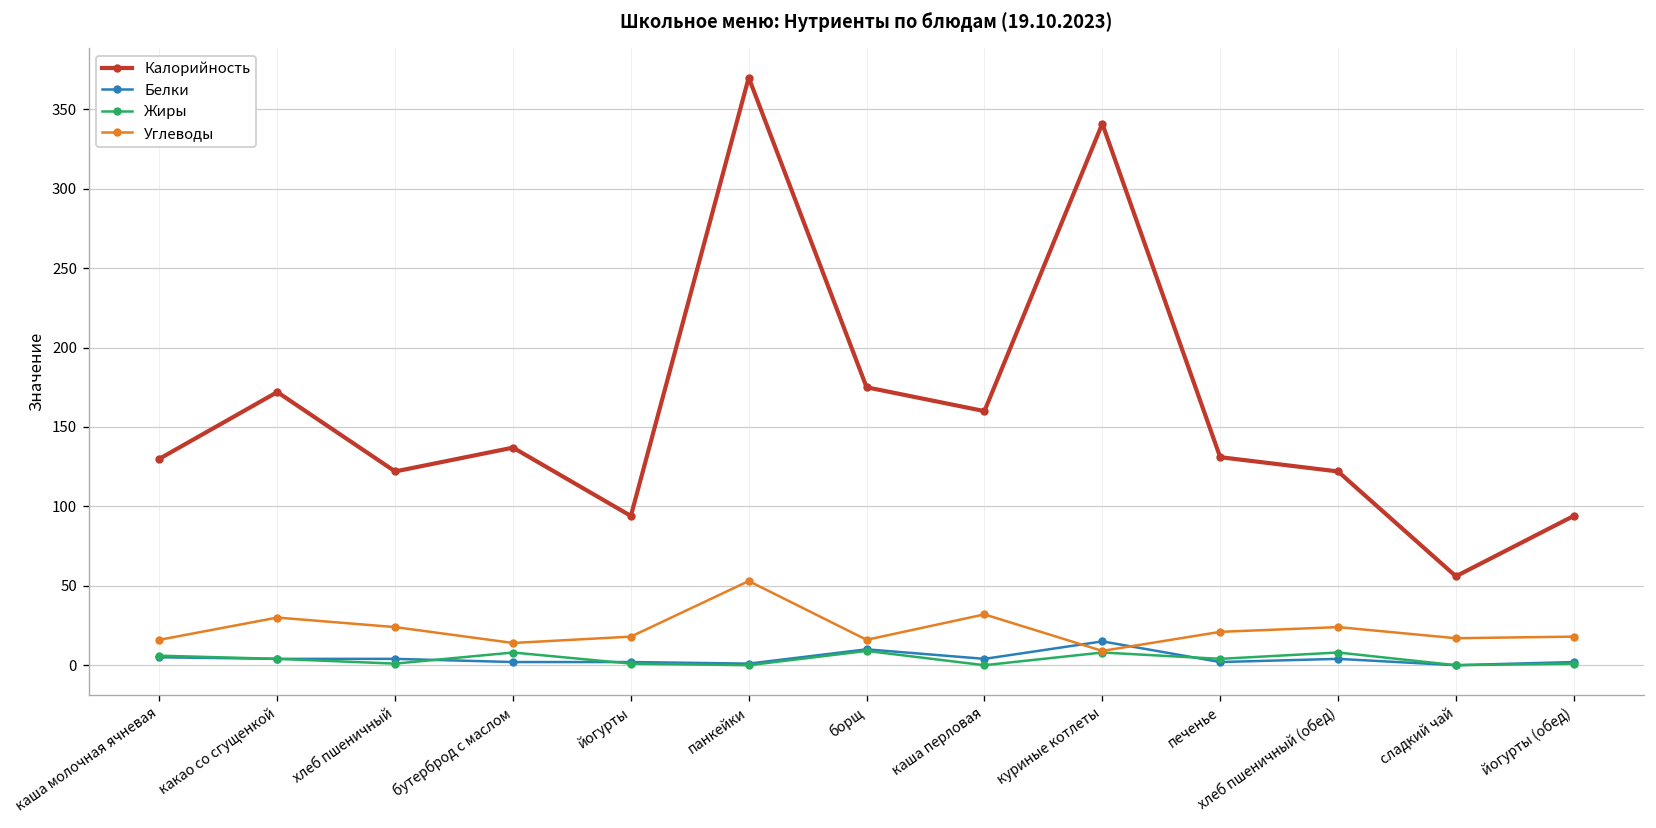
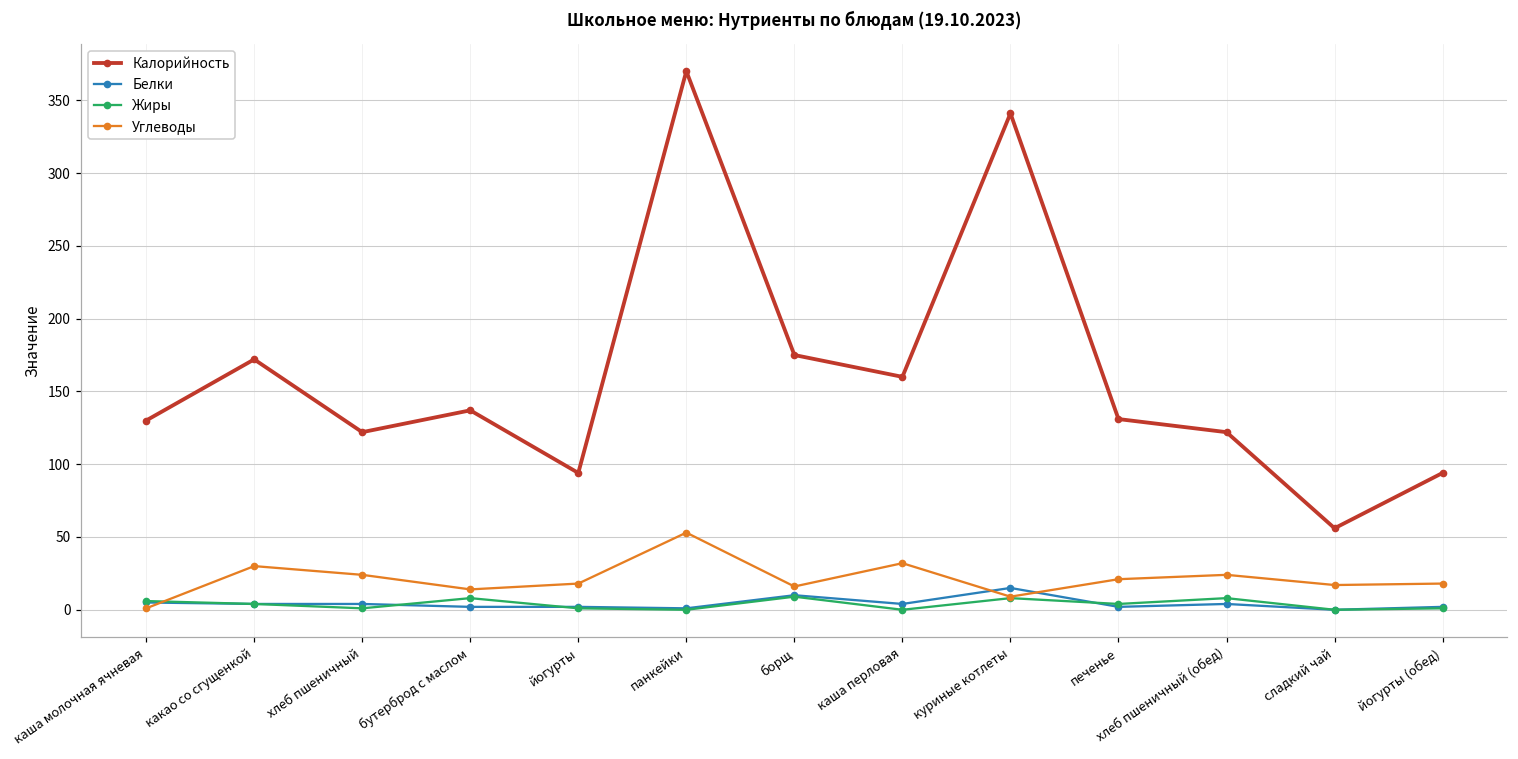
  {
    "Калорийность": {
      "каша молочная ячневая": 130,
      "какао со сгущенкой": 172,
      "хлеб пшеничный": 122,
      "бутерброд с маслом": 137,
      "йогурты": 94,
      "панкейки": 370,
      "борщ": 175,
      "каша перловая": 160,
      "куриные котлеты": 341,
      "печенье": 131,
      "хлеб пшеничный (обед)": 122,
      "сладкий чай": 56,
      "йогурты (обед)": 94
    },
    "Белки": {
      "хлеб пшеничный": 4,
      "бутерброд с маслом": 2,
      "каша перловая": 4,
      "куриные котлеты": 15,
      "печенье": 2,
      "хлеб пшеничный (обед)": 4
    },
    "Жиры": {
      "хлеб пшеничный": 1,
      "бутерброд с маслом": 8,
      "каша перловая": 0,
      "печенье": 4,
      "хлеб пшеничный (обед)": 8
    },
    "Углеводы": {
-     "каша молочная ячневая": 16,
+     "каша молочная ячневая": 1,
      "какао со сгущенкой": 30,
      "хлеб пшеничный": 24,
      "бутерброд с маслом": 14,
      "йогурты": 18,
      "панкейки": 53,
      "борщ": 16,
      "каша перловая": 32,
      "печенье": 21,
      "хлеб пшеничный (обед)": 24,
      "сладкий чай": 17,
      "йогурты (обед)": 18
    }
  }
